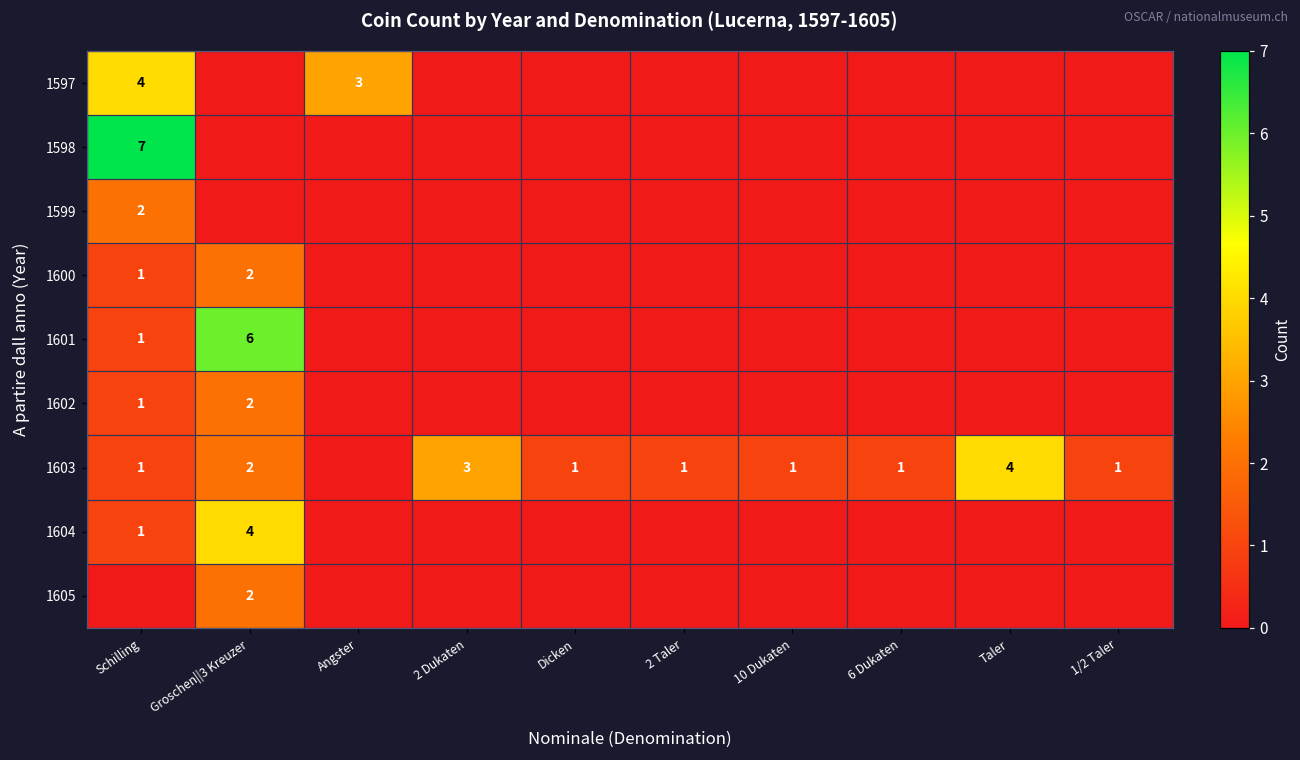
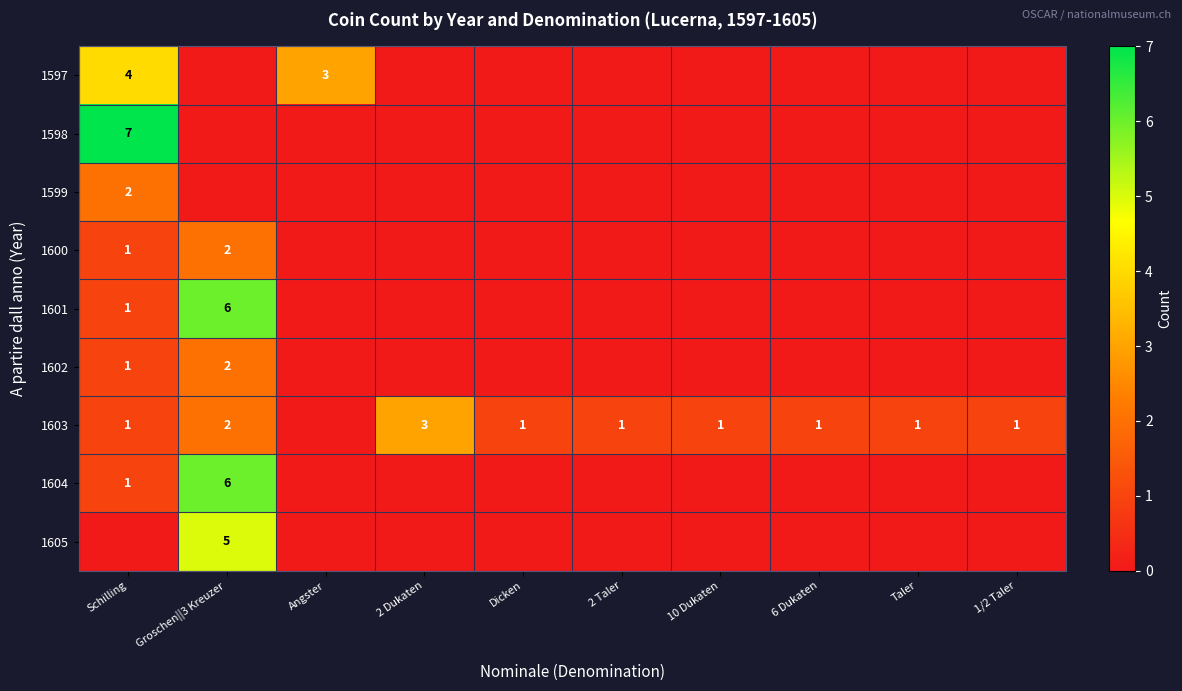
  {
    "1597": {
      "Schilling": 4,
      "Angster": 3
    },
    "1598": {
      "Schilling": 7
    },
    "1599": {
      "Schilling": 2
    },
    "1600": {
      "Schilling": 1,
      "Groschen||3 Kreuzer": 2
    },
    "1601": {
      "Schilling": 1,
      "Groschen||3 Kreuzer": 6
    },
    "1602": {
      "Schilling": 1,
      "Groschen||3 Kreuzer": 2
    },
    "1603": {
      "Schilling": 1,
      "Groschen||3 Kreuzer": 2,
      "2 Dukaten": 3,
      "Dicken": 1,
      "2 Taler": 1,
      "10 Dukaten": 1,
      "6 Dukaten": 1,
-     "Taler": 4,
+     "Taler": 1,
      "1/2 Taler": 1
    },
    "1604": {
      "Schilling": 1,
-     "Groschen||3 Kreuzer": 4
+     "Groschen||3 Kreuzer": 6
    },
    "1605": {
-     "Groschen||3 Kreuzer": 2
+     "Groschen||3 Kreuzer": 5
    }
  }
